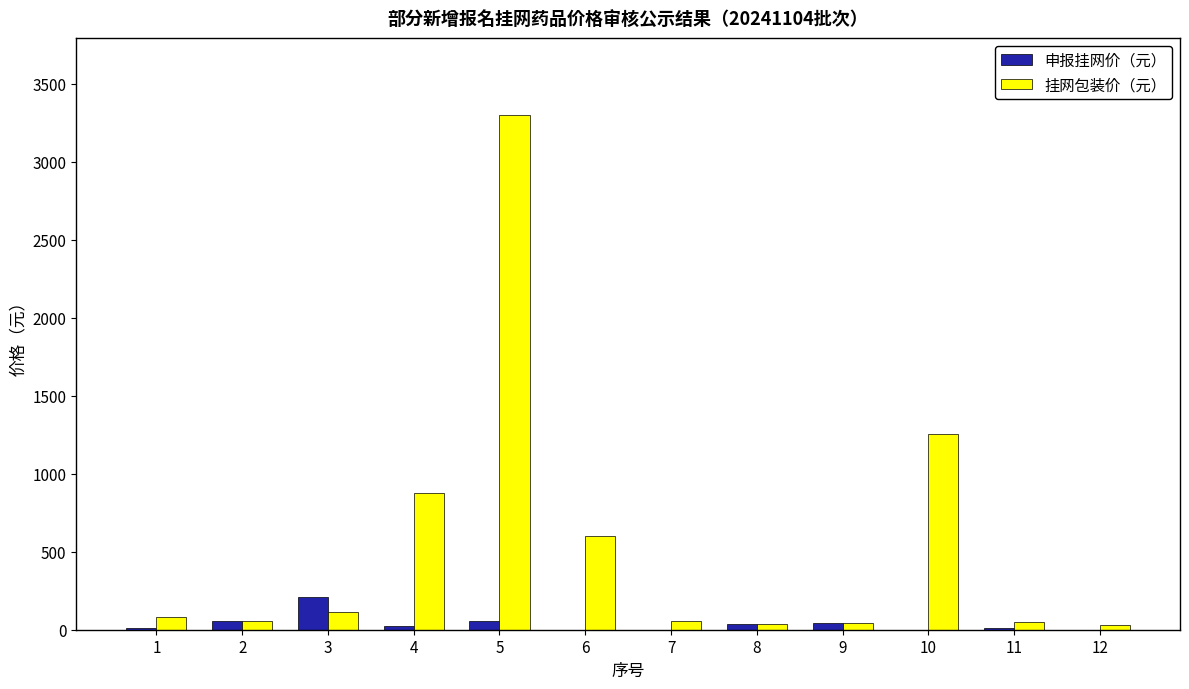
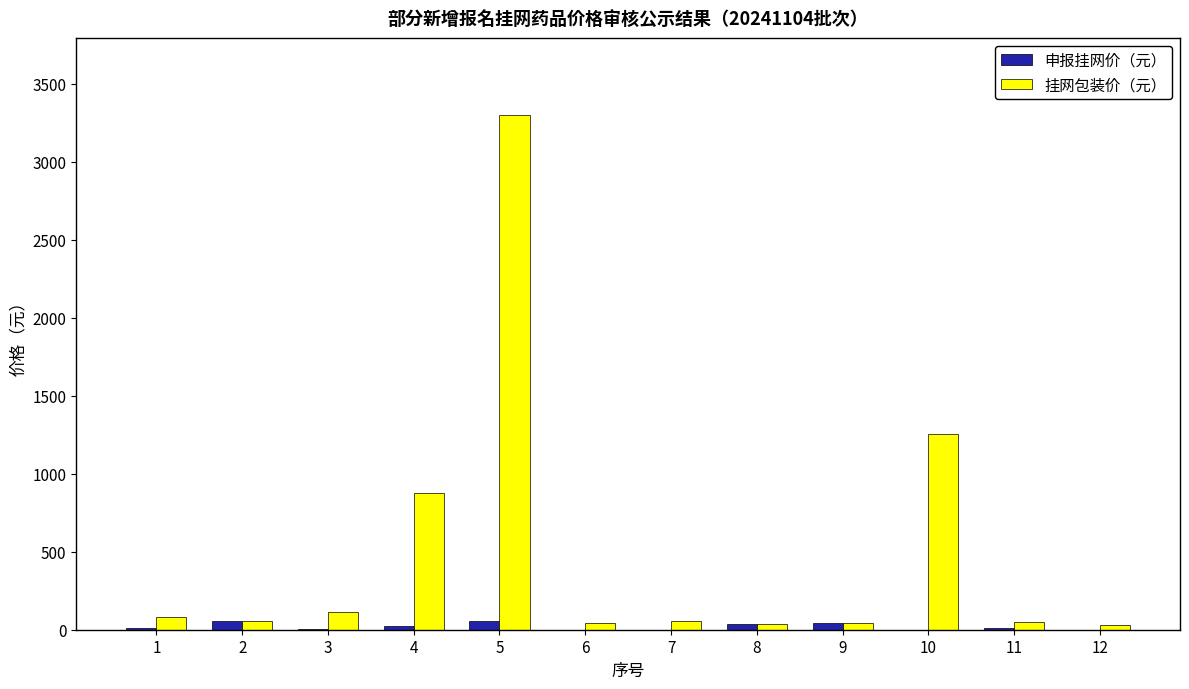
  {
    "申报挂网价（元）": {
      "2": 50,
-     "3": 210,
+     "3": 0,
      "4": 20,
      "5": 60,
      "8": 40,
      "9": 40
    },
    "挂网包装价（元）": {
      "1": 80,
      "2": 50,
      "3": 110,
      "4": 880,
      "5": 3300,
-     "6": 600,
+     "6": 40,
      "7": 50,
      "8": 40,
      "9": 40,
      "10": 1260,
      "11": 50,
      "12": 30
    }
  }
